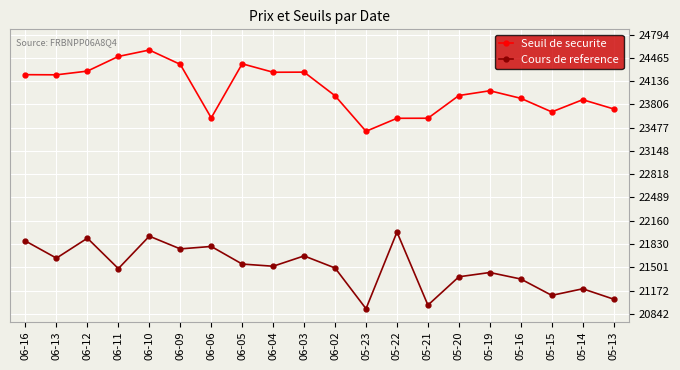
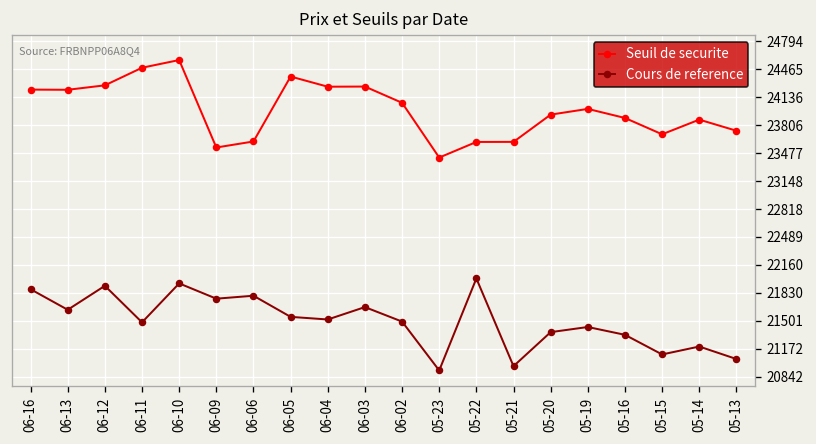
  {
    "Seuil de securite": {
      "06-16": 24200,
      "06-13": 24200,
      "06-12": 24300,
      "06-11": 24500,
      "06-10": 24600,
-     "06-09": 24400,
+     "06-09": 23500,
      "06-06": 23600,
      "06-05": 24400,
      "06-04": 24300,
      "06-03": 24300,
-     "06-02": 23900,
+     "06-02": 24100,
      "05-23": 23400,
      "05-22": 23600,
      "05-21": 23600,
      "05-20": 23900,
      "05-19": 24000,
      "05-16": 23900,
      "05-15": 23700,
      "05-14": 23900,
      "05-13": 23700
    },
    "Cours de reference": {
      "06-16": 21900,
      "06-13": 21600,
      "06-12": 21900,
      "06-11": 21500,
      "06-10": 21900,
      "06-09": 21800,
      "06-06": 21800,
      "06-05": 21500,
      "06-04": 21500,
      "06-03": 21700,
      "06-02": 21500,
      "05-23": 20900,
      "05-22": 22000,
      "05-21": 21000,
      "05-20": 21400,
      "05-19": 21400,
      "05-16": 21300,
      "05-15": 21100,
      "05-14": 21200,
      "05-13": 21100
    }
  }
